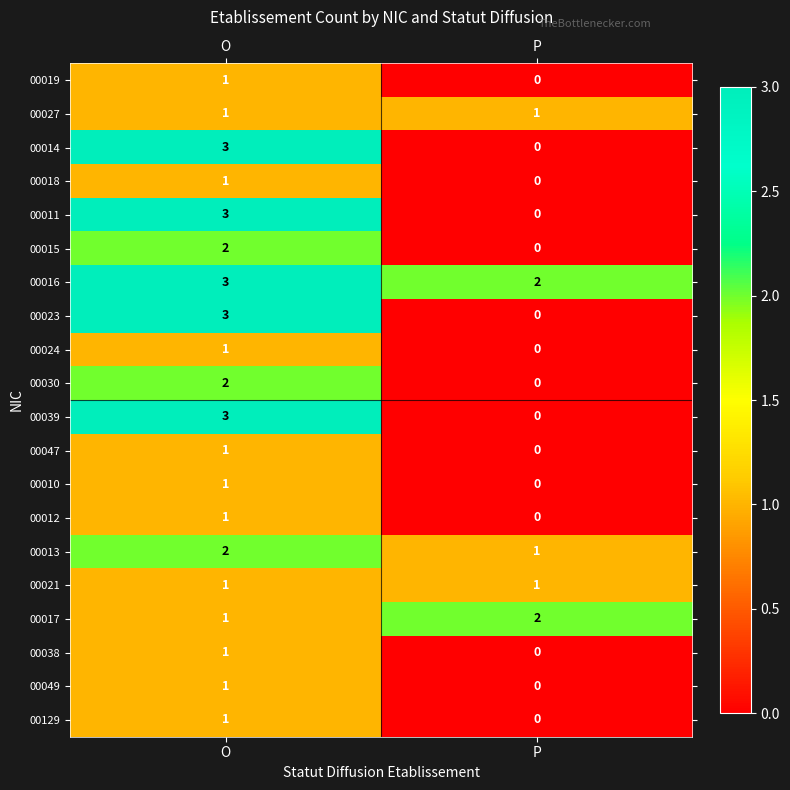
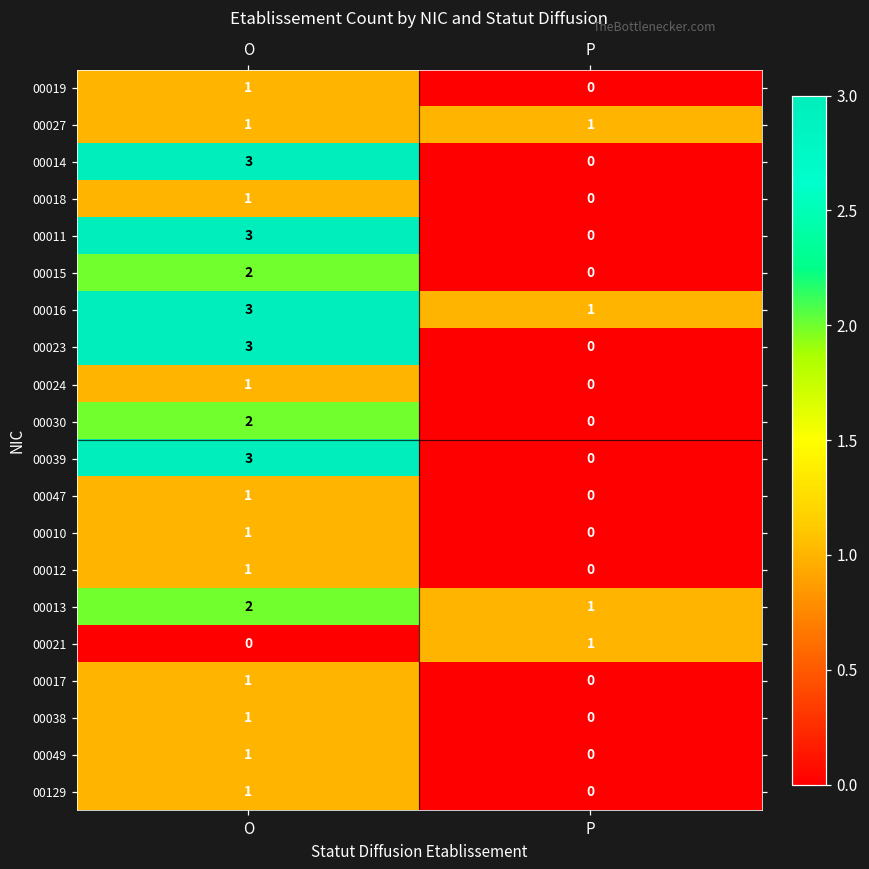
  {
    "00019": {
      "O": 1,
      "P": 0
    },
    "00027": {
      "O": 1,
      "P": 1
    },
    "00014": {
      "O": 3,
      "P": 0
    },
    "00018": {
      "O": 1,
      "P": 0
    },
    "00011": {
      "O": 3,
      "P": 0
    },
    "00015": {
      "O": 2,
      "P": 0
    },
    "00016": {
      "O": 3,
-     "P": 2
+     "P": 1
    },
    "00023": {
      "O": 3,
      "P": 0
    },
    "00024": {
      "O": 1,
      "P": 0
    },
    "00030": {
      "O": 2,
      "P": 0
    },
    "00039": {
      "O": 3,
      "P": 0
    },
    "00047": {
      "O": 1,
      "P": 0
    },
    "00010": {
      "O": 1,
      "P": 0
    },
    "00012": {
      "O": 1,
      "P": 0
    },
    "00013": {
      "O": 2,
      "P": 1
    },
    "00021": {
-     "O": 1,
+     "O": 0,
      "P": 1
    },
    "00017": {
      "O": 1,
-     "P": 2
+     "P": 0
    },
    "00038": {
      "O": 1,
      "P": 0
    },
    "00049": {
      "O": 1,
      "P": 0
    },
    "00129": {
      "O": 1,
      "P": 0
    }
  }
